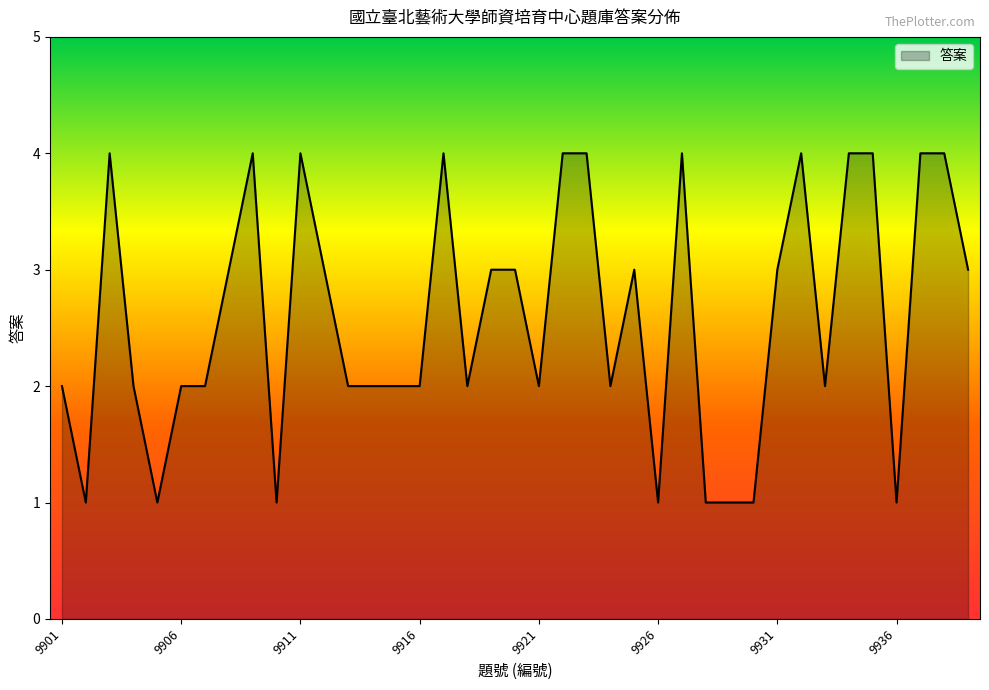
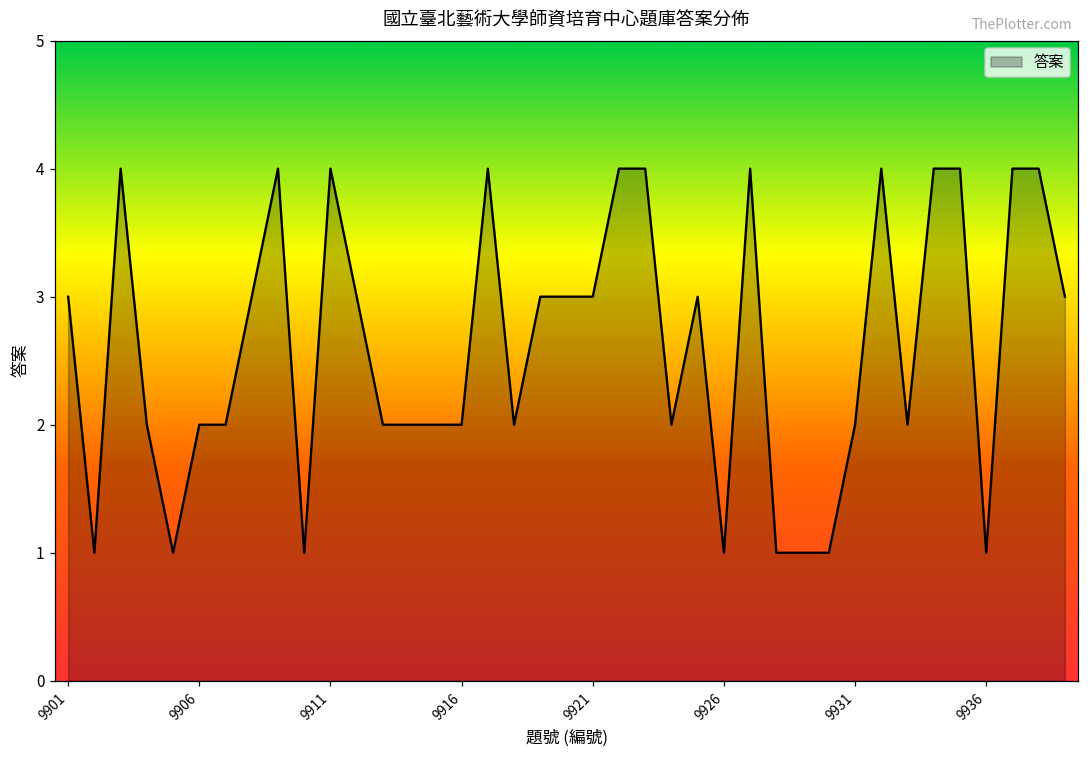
  {
-   "9901": 2,
+   "9901": 3,
    "9906": 2,
    "9911": 4,
    "9916": 2,
-   "9921": 2,
+   "9921": 3,
    "9926": 1,
-   "9931": 3,
+   "9931": 2,
    "9936": 1
  }
